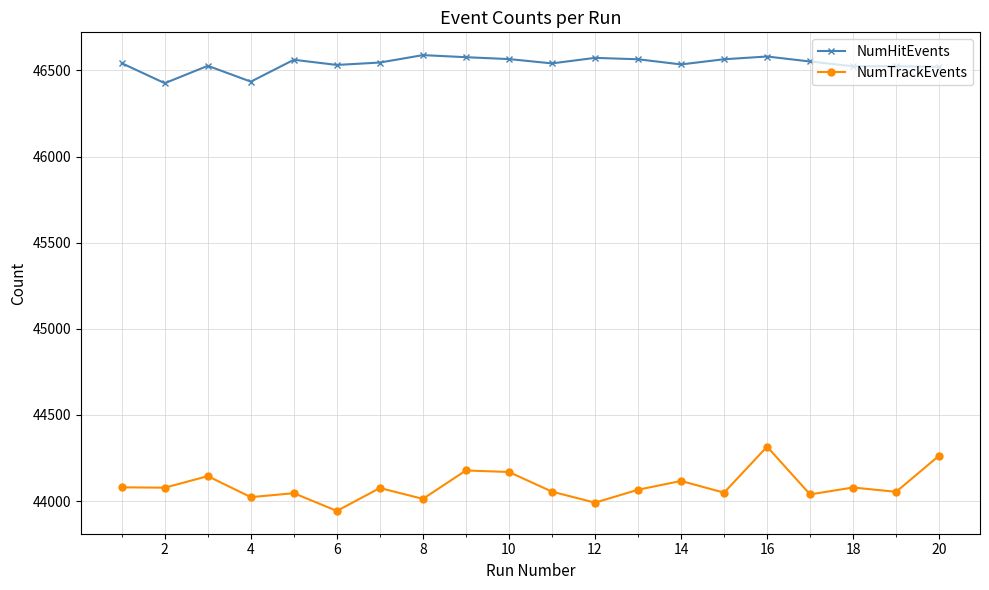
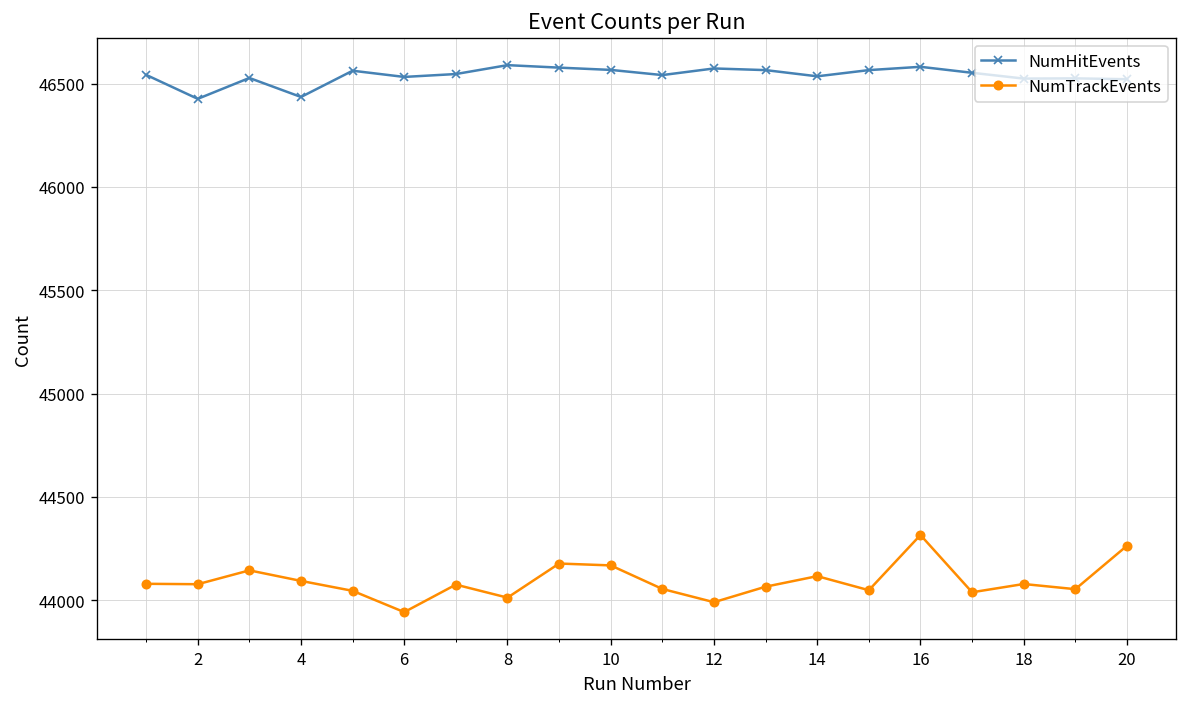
  {
    "NumHitEvents": {
      "2": 46430,
      "4": 46440,
      "6": 46530,
      "8": 46590,
      "10": 46570,
      "12": 46570,
      "14": 46540,
      "16": 46580
    },
    "NumTrackEvents": {
      "2": 44080,
-     "4": 44020,
+     "4": 44090,
      "6": 43940,
      "8": 44010,
      "10": 44170,
      "12": 43990,
      "14": 44120,
      "16": 44320,
      "18": 44080,
      "20": 44260
    }
  }
